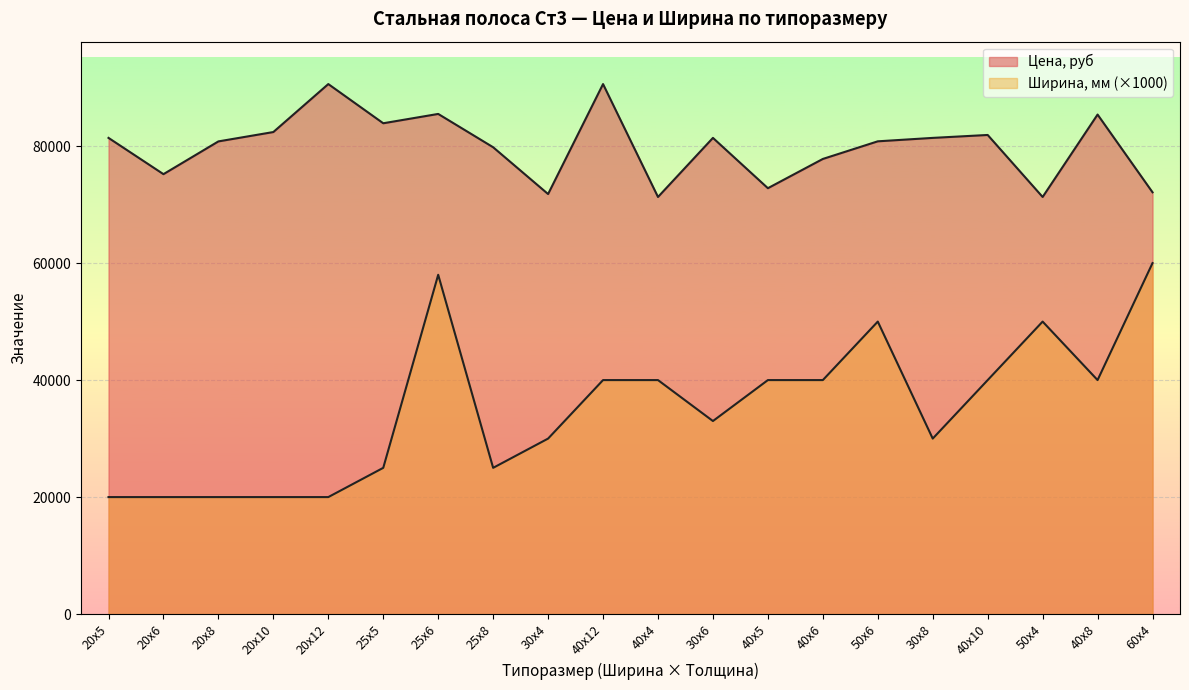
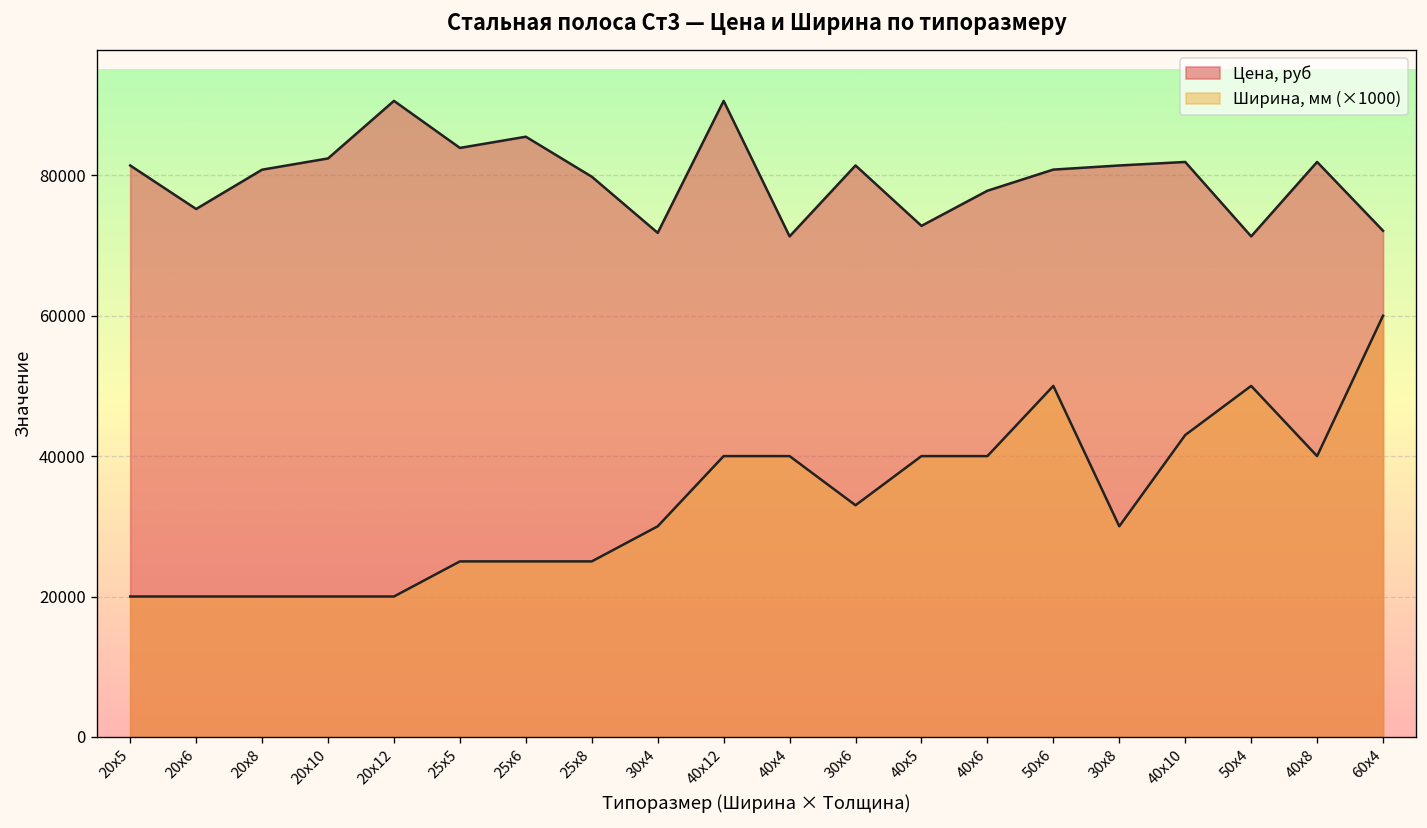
  {
    "Цена, руб": {
      "20х5": 81000,
      "20х6": 75000,
      "20х8": 81000,
      "20х10": 82000,
      "20х12": 91000,
      "25х5": 84000,
      "25х6": 85000,
      "25х8": 80000,
      "30х4": 72000,
      "40х12": 91000,
      "40х4": 71000,
      "30х6": 81000,
      "40х5": 73000,
      "40х6": 78000,
      "50х6": 81000,
      "30х8": 81000,
      "40х10": 82000,
      "50х4": 71000,
-     "40х8": 85000,
+     "40х8": 82000,
      "60х4": 72000
    },
    "Ширина, мм (×1000)": {
      "20х5": 20000,
      "20х6": 20000,
      "20х8": 20000,
      "20х10": 20000,
      "20х12": 20000,
      "25х5": 25000,
-     "25х6": 58000,
+     "25х6": 25000,
      "25х8": 25000,
      "30х4": 30000,
      "40х12": 40000,
      "40х4": 40000,
      "30х6": 33000,
      "40х5": 40000,
      "40х6": 40000,
      "50х6": 50000,
      "30х8": 30000,
-     "40х10": 40000,
+     "40х10": 43000,
      "50х4": 50000,
      "40х8": 40000,
      "60х4": 60000
    }
  }
